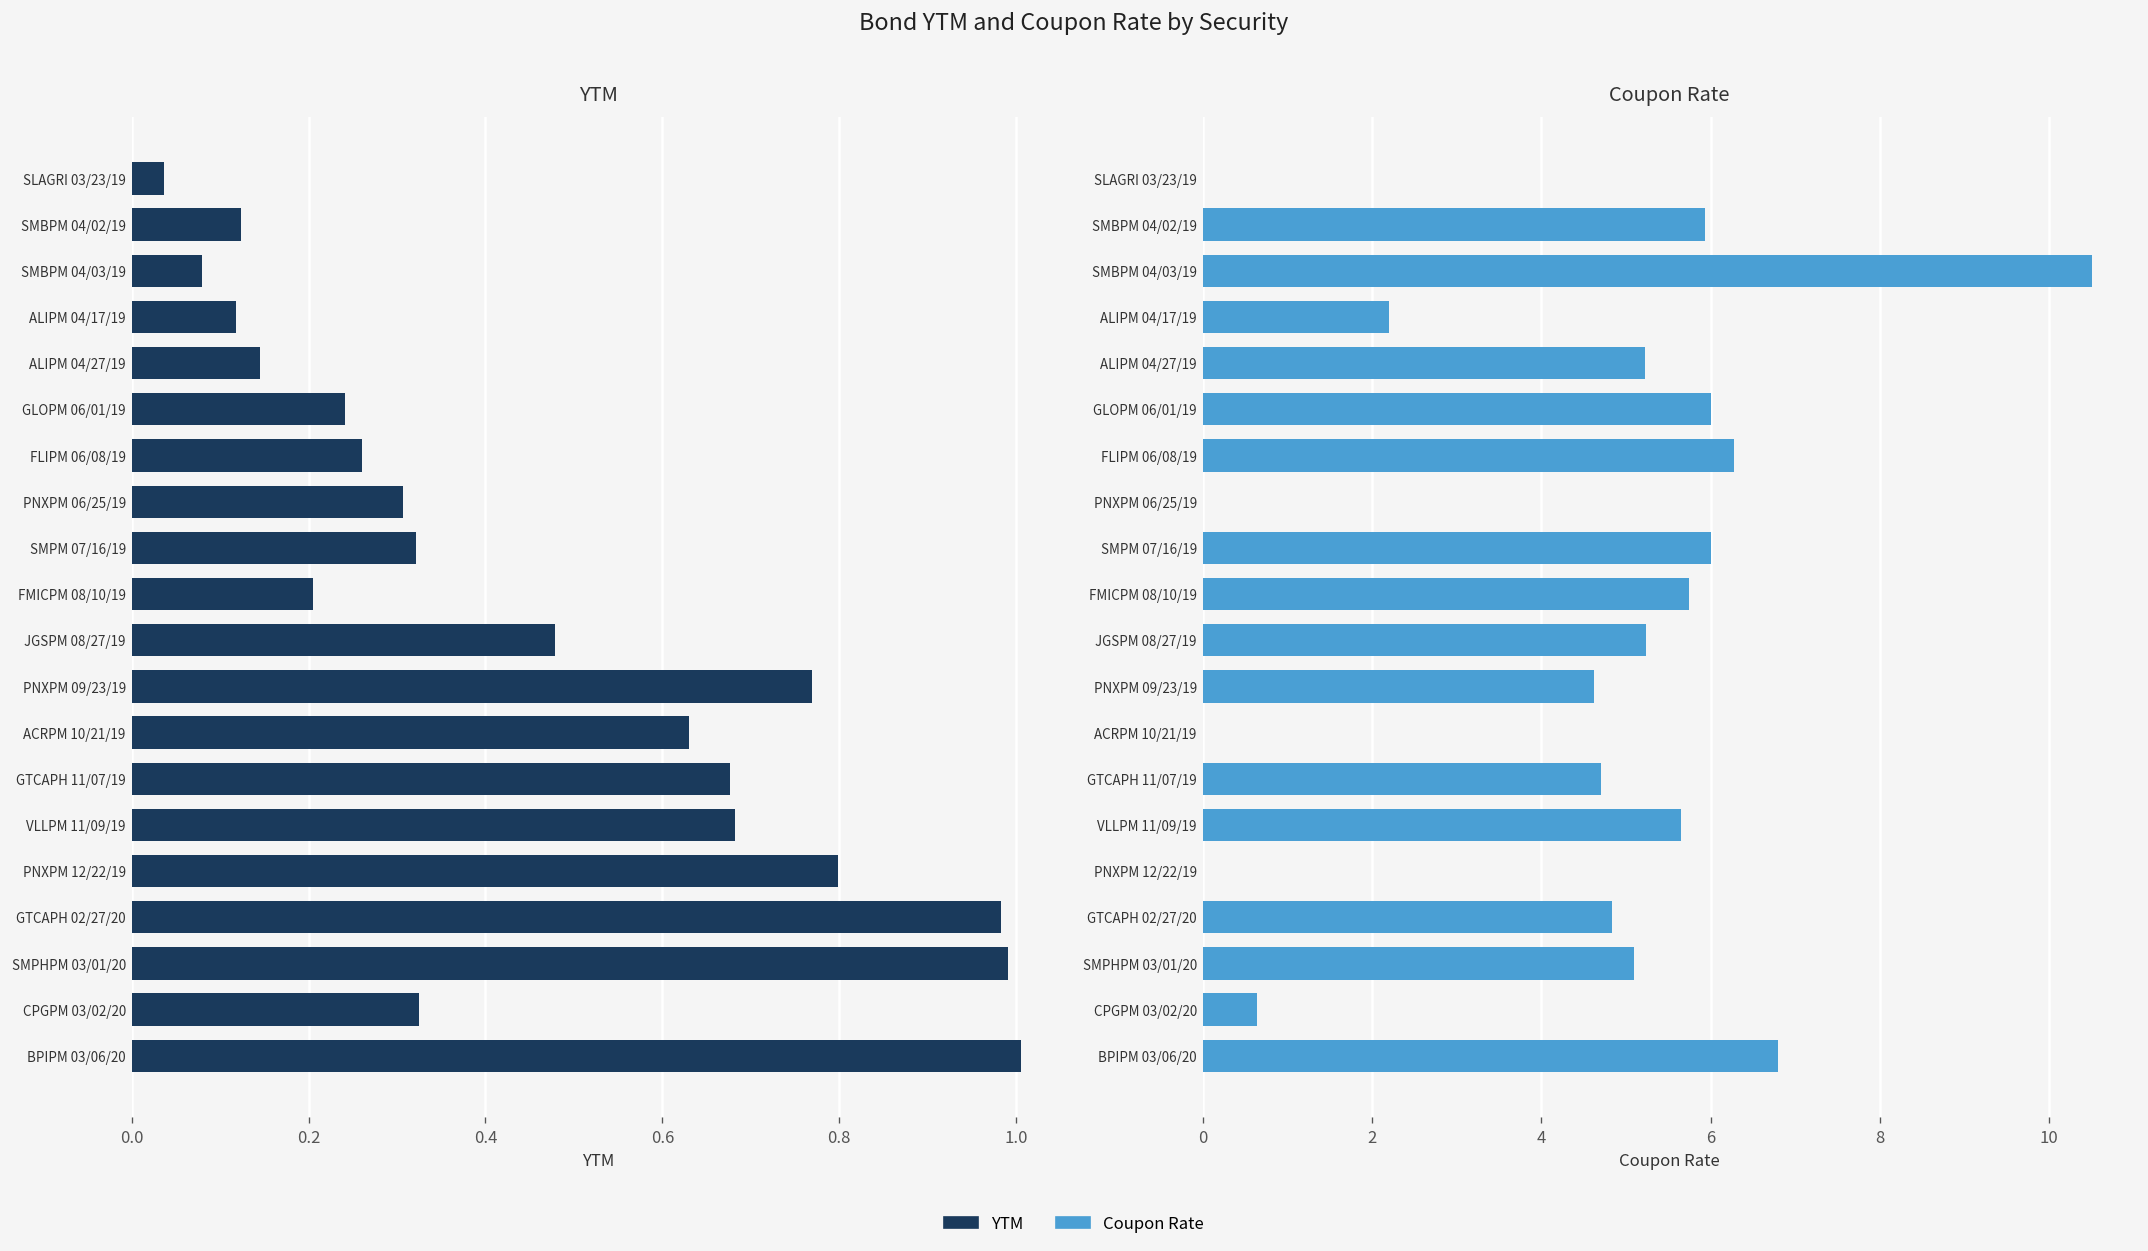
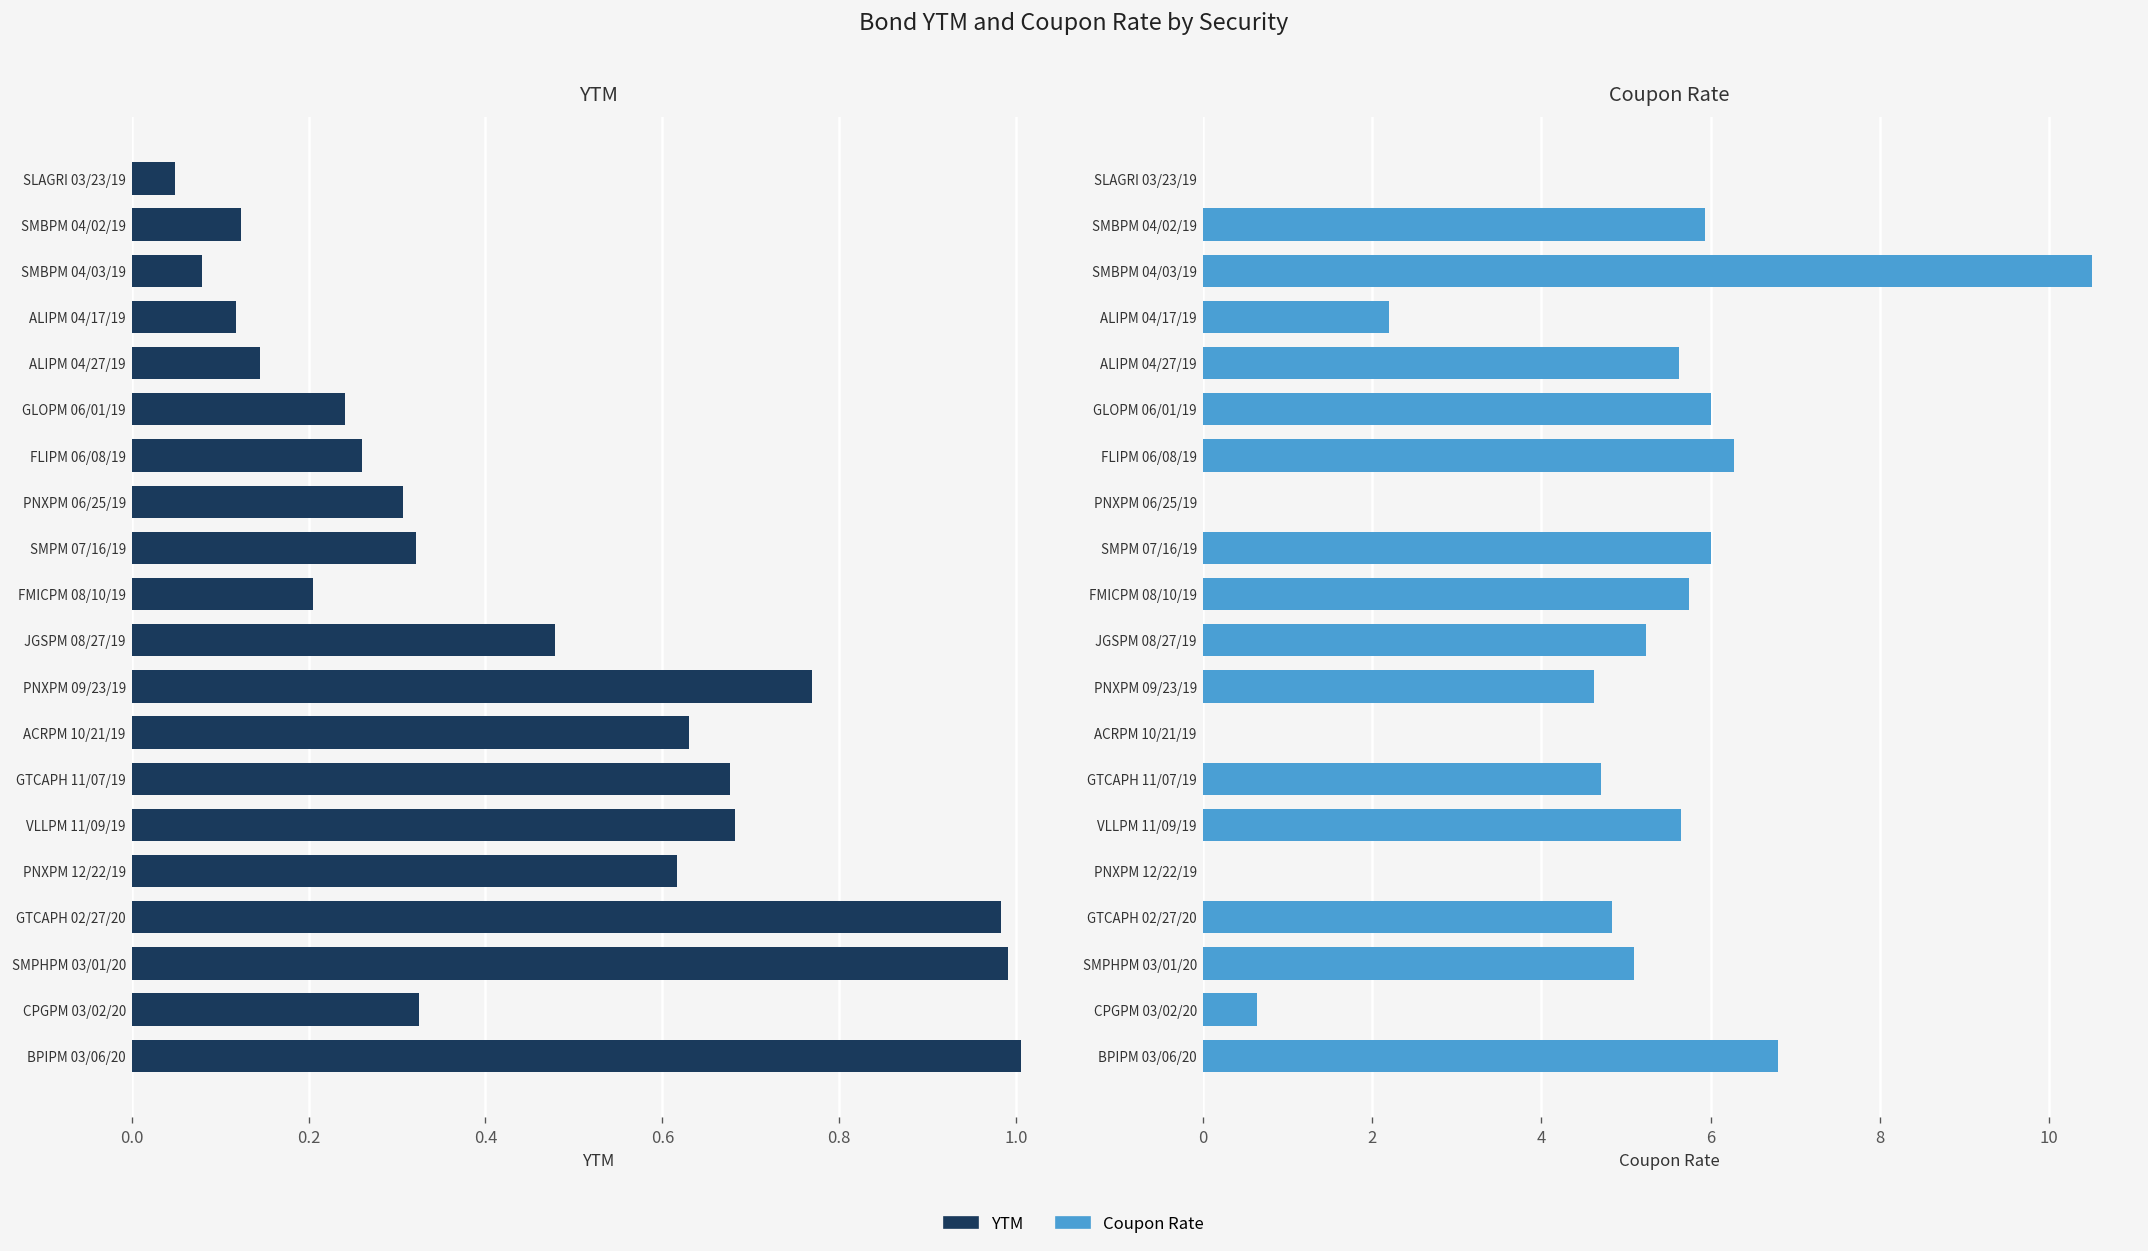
  {
    "YTM": {
-     "SLAGRI 03/23/19": 0.04,
+     "SLAGRI 03/23/19": 0.05,
      "SMBPM 04/02/19": 0.12,
      "SMBPM 04/03/19": 0.08,
      "ALIPM 04/17/19": 0.12,
      "ALIPM 04/27/19": 0.15,
      "GLOPM 06/01/19": 0.24,
      "FLIPM 06/08/19": 0.26,
      "PNXPM 06/25/19": 0.31,
      "SMPM 07/16/19": 0.32,
      "FMICPM 08/10/19": 0.21,
      "JGSPM 08/27/19": 0.48,
      "PNXPM 09/23/19": 0.77,
      "ACRPM 10/21/19": 0.63,
      "GTCAPH 11/07/19": 0.68,
      "VLLPM 11/09/19": 0.68,
-     "PNXPM 12/22/19": 0.80,
+     "PNXPM 12/22/19": 0.62,
      "GTCAPH 02/27/20": 0.98,
      "SMPHPM 03/01/20": 0.99,
      "CPGPM 03/02/20": 0.33,
      "BPIPM 03/06/20": 1.01
    },
    "Coupon Rate": {
      "SLAGRI 03/23/19": 0.0,
      "SMBPM 04/02/19": 5.9,
      "SMBPM 04/03/19": 10.5,
      "ALIPM 04/17/19": 2.2,
-     "ALIPM 04/27/19": 5.2,
+     "ALIPM 04/27/19": 5.6,
      "GLOPM 06/01/19": 6.0,
      "FLIPM 06/08/19": 6.3,
      "PNXPM 06/25/19": 0.0,
      "SMPM 07/16/19": 6.0,
      "FMICPM 08/10/19": 5.8,
      "JGSPM 08/27/19": 5.2,
      "PNXPM 09/23/19": 4.6,
      "ACRPM 10/21/19": 0.0,
      "GTCAPH 11/07/19": 4.7,
      "VLLPM 11/09/19": 5.7,
      "PNXPM 12/22/19": 0.0,
      "GTCAPH 02/27/20": 4.8,
      "SMPHPM 03/01/20": 5.1,
      "CPGPM 03/02/20": 0.6,
      "BPIPM 03/06/20": 6.8
    }
  }
